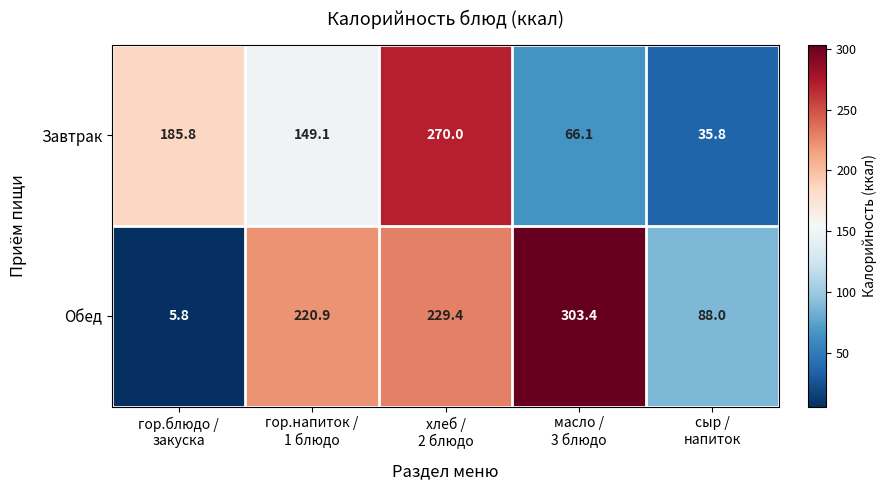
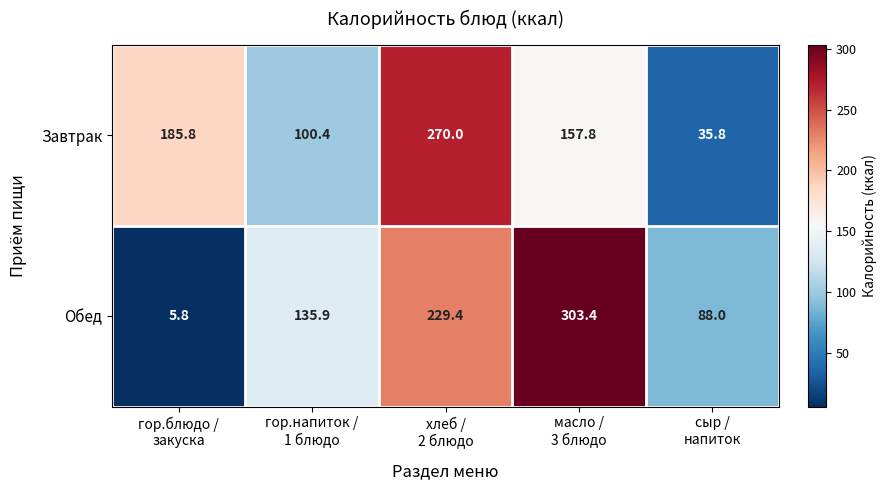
  {
    "Завтрак": {
      "гор.блюдо / закуска": 185.8,
-     "гор.напиток / 1 блюдо": 149.1,
+     "гор.напиток / 1 блюдо": 100.4,
      "хлеб / 2 блюдо": 270.0,
-     "масло / 3 блюдо": 66.1,
+     "масло / 3 блюдо": 157.8,
      "сыр / напиток": 35.8
    },
    "Обед": {
      "гор.блюдо / закуска": 5.8,
-     "гор.напиток / 1 блюдо": 220.9,
+     "гор.напиток / 1 блюдо": 135.9,
      "хлеб / 2 блюдо": 229.4,
      "масло / 3 блюдо": 303.4,
      "сыр / напиток": 88.0
    }
  }
